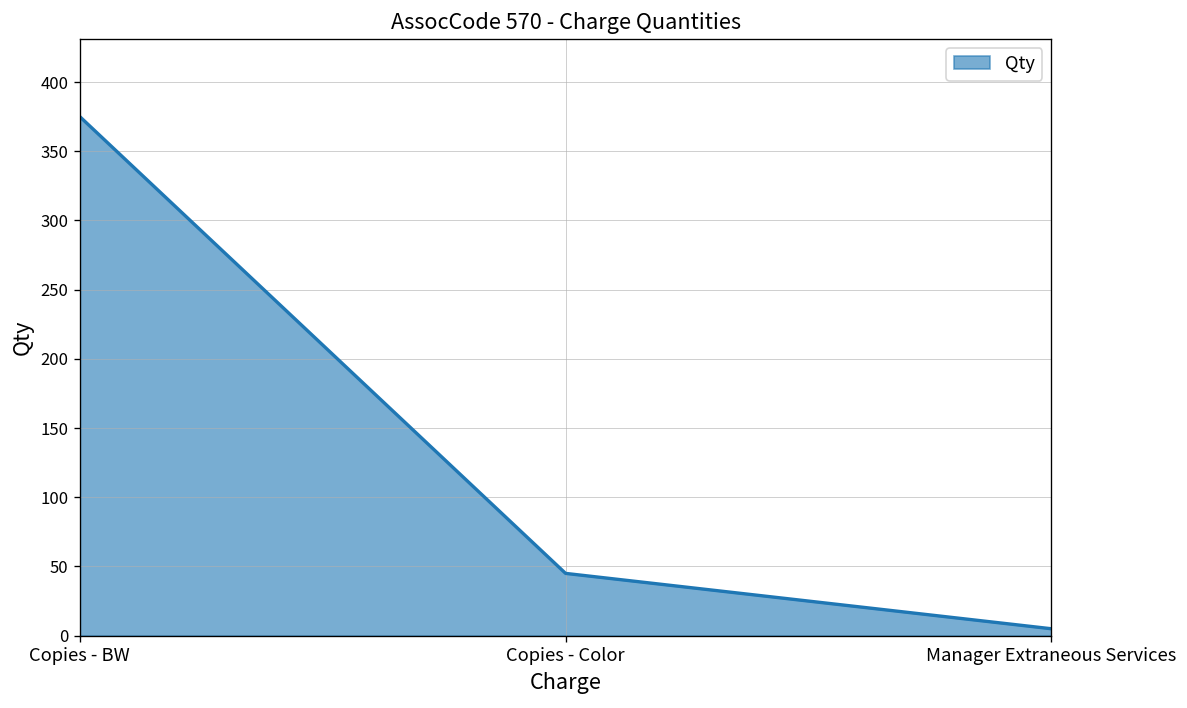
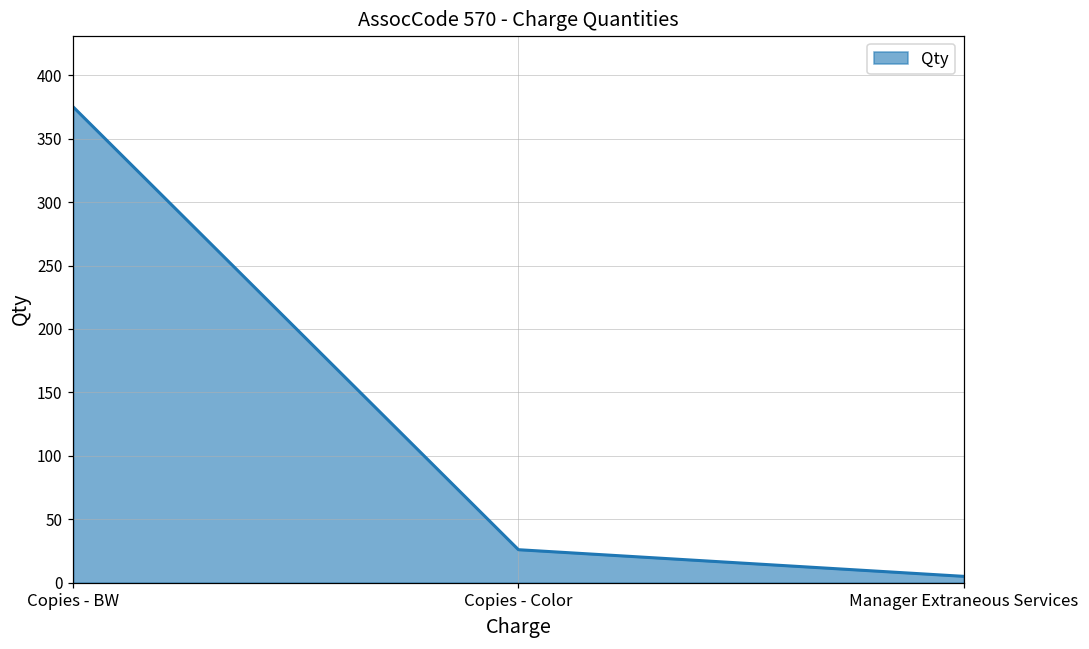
  {
    "Copies - BW": 375,
-   "Copies - Color": 45,
+   "Copies - Color": 26,
    "Manager Extraneous Services": 5
  }
